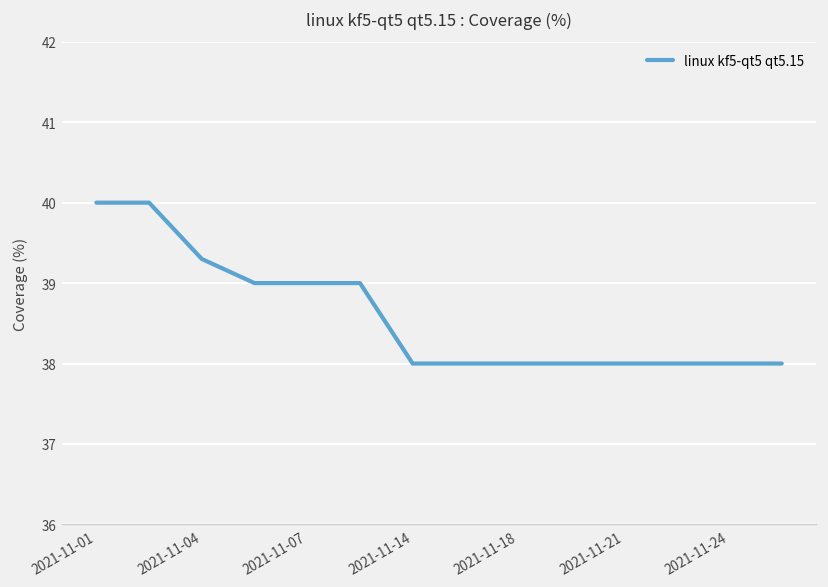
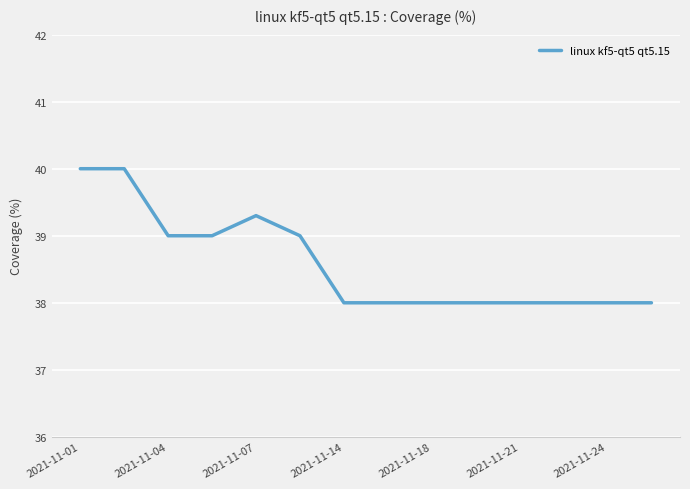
  {
    "2021-11-01": 40.0,
-   "2021-11-04": 39.3,
-   "2021-11-07": 39.0,
+   "2021-11-04": 39.0,
+   "2021-11-07": 39.3,
    "2021-11-14": 38.0,
    "2021-11-18": 38.0,
    "2021-11-21": 38.0,
    "2021-11-24": 38.0
  }
